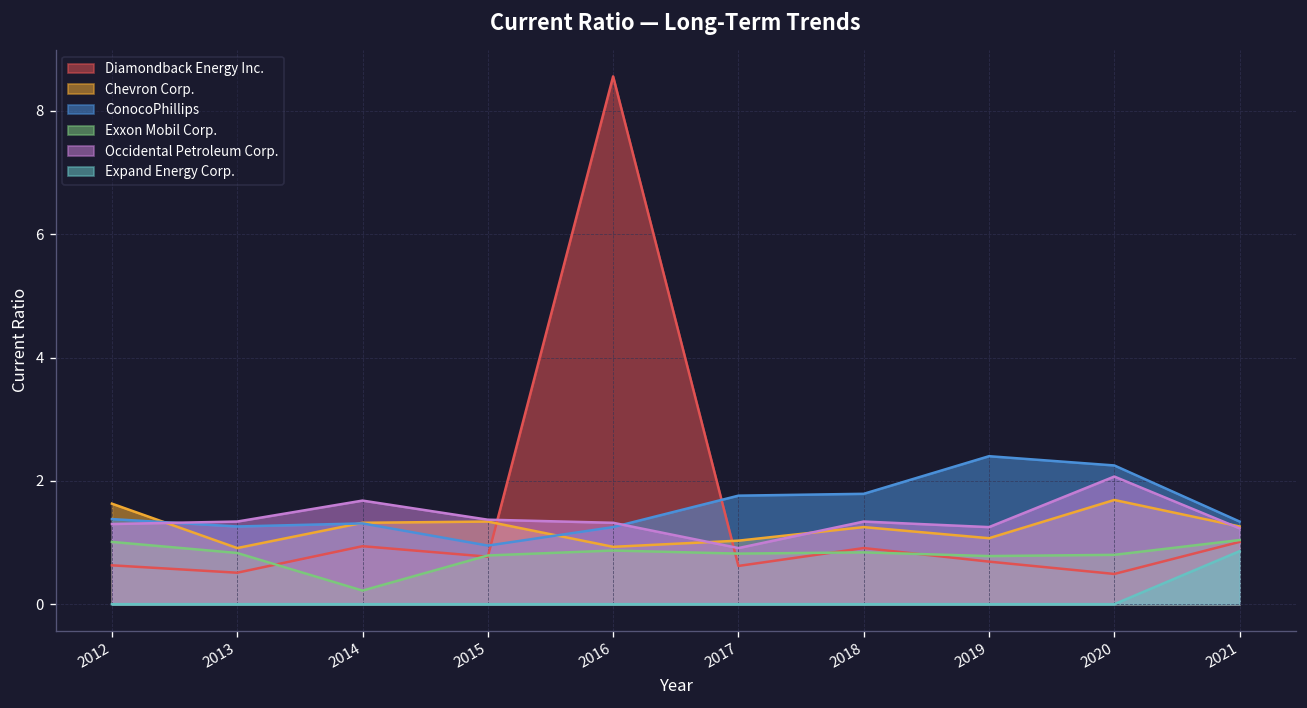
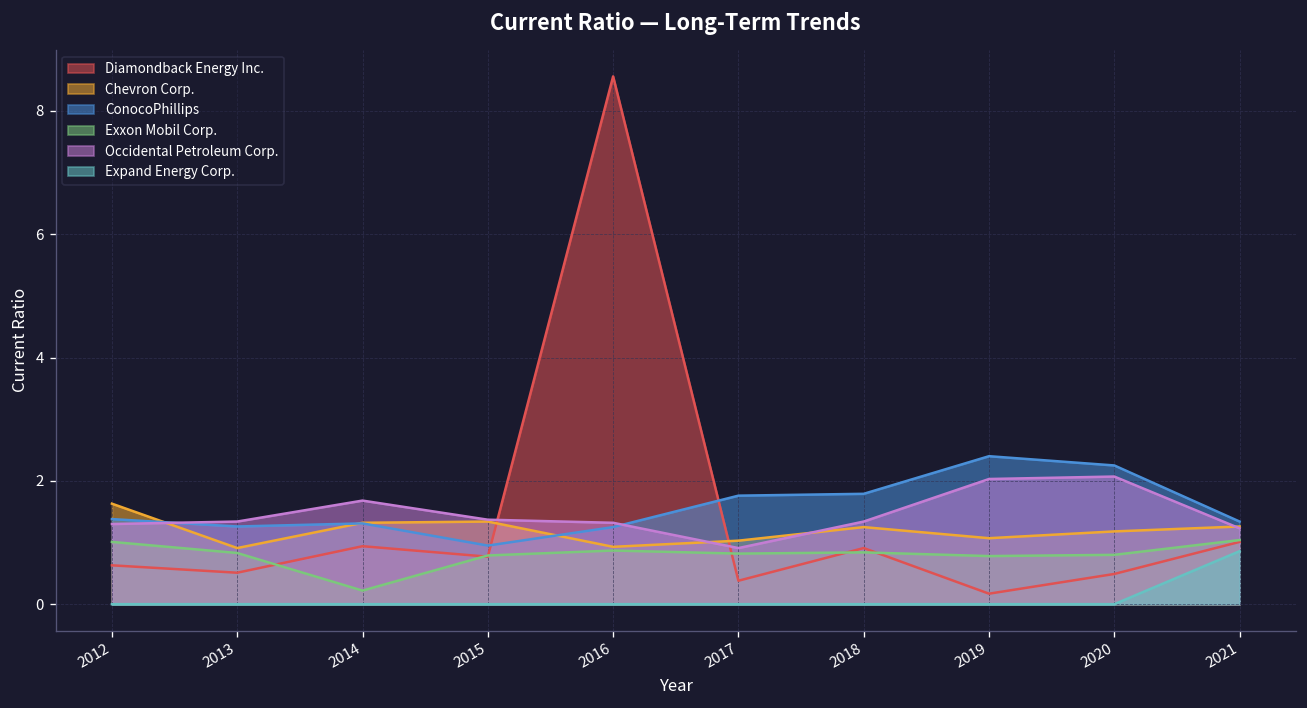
  {
    "Diamondback Energy Inc.": {
      "2012": 0.6,
      "2013": 0.5,
      "2014": 0.9,
      "2016": 8.6,
-     "2017": 0.6,
+     "2017": 0.4,
      "2018": 0.9,
-     "2019": 0.7,
+     "2019": 0.2,
      "2020": 0.5
    },
    "Chevron Corp.": {
      "2012": 1.6,
      "2013": 0.9,
      "2016": 0.9,
      "2017": 1.0,
      "2018": 1.3,
      "2019": 1.1,
-     "2020": 1.7
+     "2020": 1.2
    },
    "Exxon Mobil Corp.": {
      "2012": 1.0,
      "2013": 0.8,
      "2014": 0.2,
      "2016": 0.9,
      "2017": 0.8,
      "2018": 0.8,
      "2019": 0.8,
      "2020": 0.8
    },
    "Occidental Petroleum Corp.": {
      "2012": 1.3,
      "2013": 1.3,
      "2014": 1.7,
      "2016": 1.3,
      "2017": 0.9,
      "2018": 1.3,
-     "2019": 1.3,
+     "2019": 2.0,
      "2020": 2.1
    }
  }
